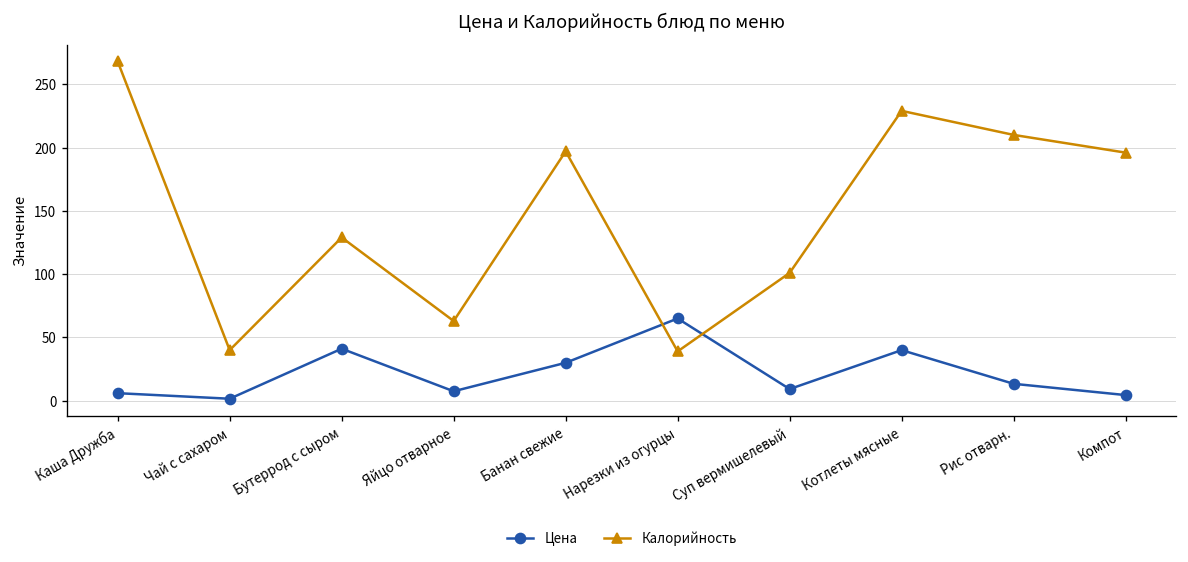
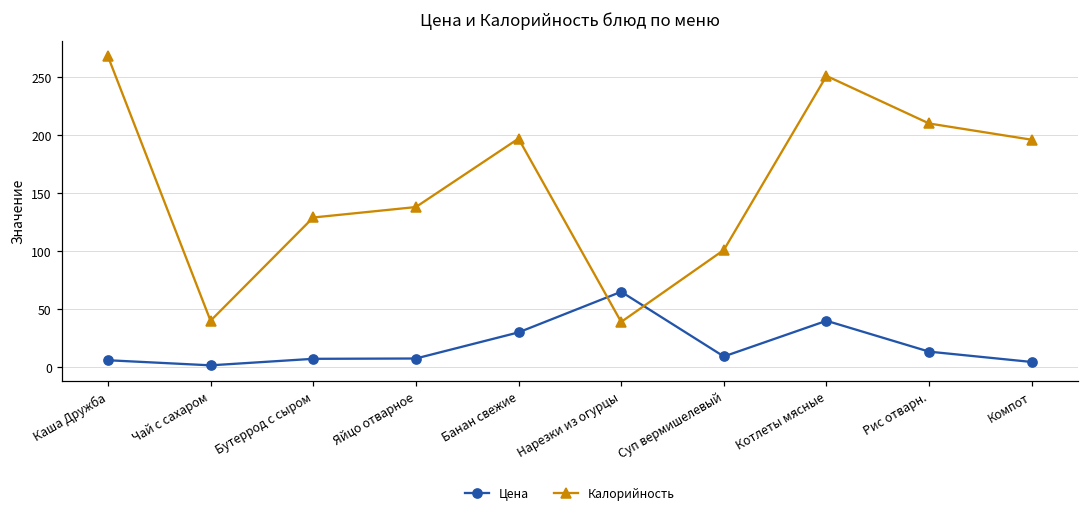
  {
    "Цена": {
      "Каша Дружба": 6,
      "Чай с сахаром": 2,
-     "Бутеррод с сыром": 41,
+     "Бутеррод с сыром": 7,
      "Яйцо отварное": 8,
      "Банан свежие": 30,
      "Нарезки из огурцы": 65,
      "Суп вермишелевый": 9,
      "Котлеты мясные": 40,
      "Рис отварн.": 13,
      "Компот": 5
    },
    "Калорийность": {
      "Каша Дружба": 268,
      "Чай с сахаром": 40,
      "Бутеррод с сыром": 129,
-     "Яйцо отварное": 63,
+     "Яйцо отварное": 138,
      "Банан свежие": 197,
      "Нарезки из огурцы": 39,
      "Суп вермишелевый": 101,
-     "Котлеты мясные": 229,
+     "Котлеты мясные": 251,
      "Рис отварн.": 210,
      "Компот": 196
    }
  }
